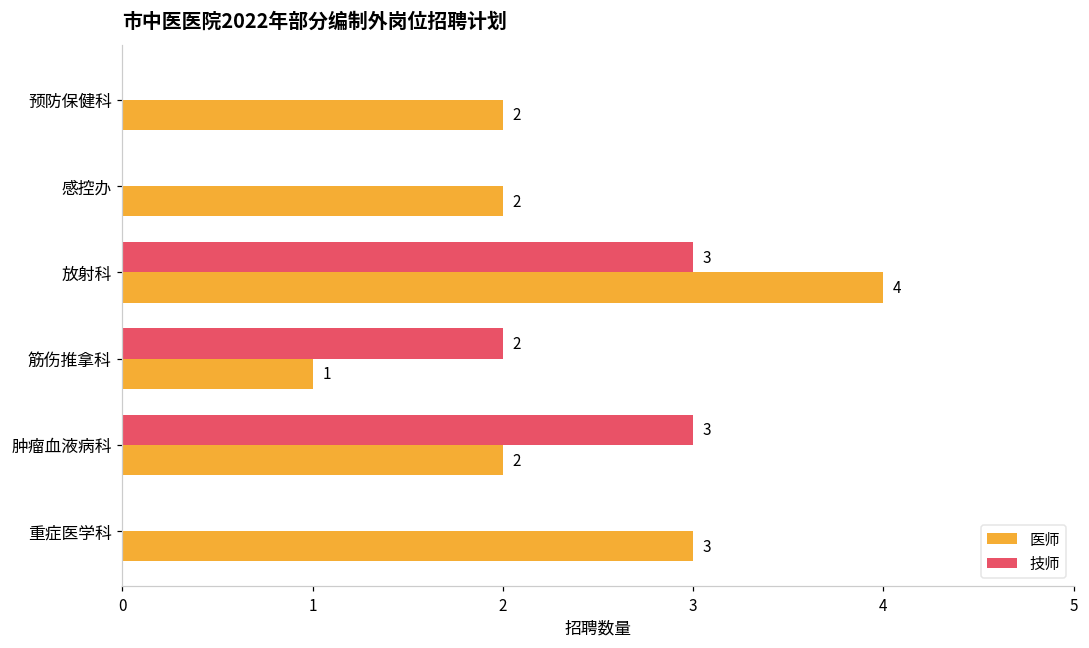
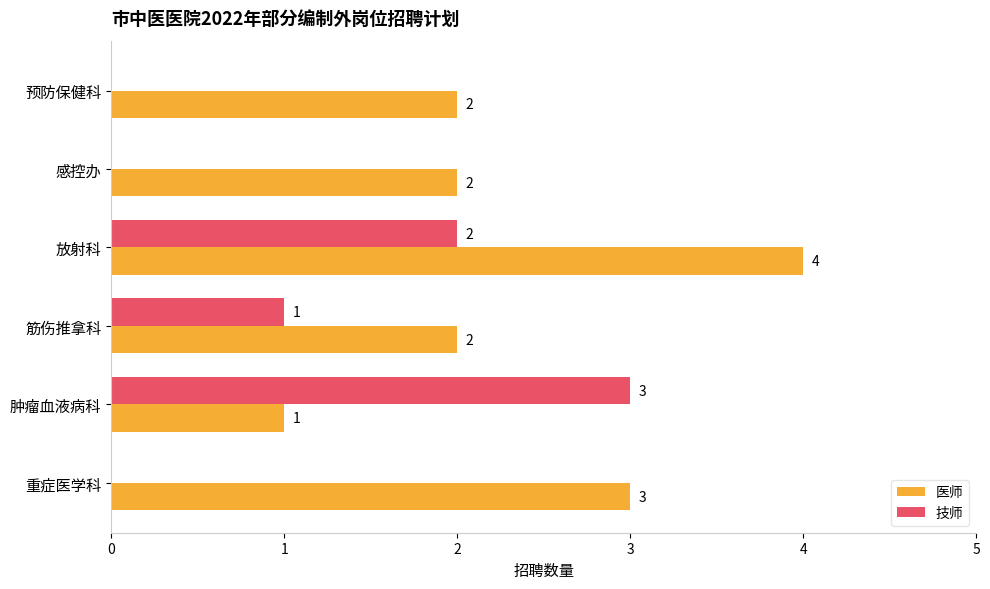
  {
    "医师": {
      "预防保健科": 2,
      "感控办": 2,
      "放射科": 4,
-     "筋伤推拿科": 1,
-     "肿瘤血液病科": 2,
+     "筋伤推拿科": 2,
+     "肿瘤血液病科": 1,
      "重症医学科": 3
    },
    "技师": {
-     "放射科": 3,
-     "筋伤推拿科": 2,
+     "放射科": 2,
+     "筋伤推拿科": 1,
      "肿瘤血液病科": 3
    }
  }
